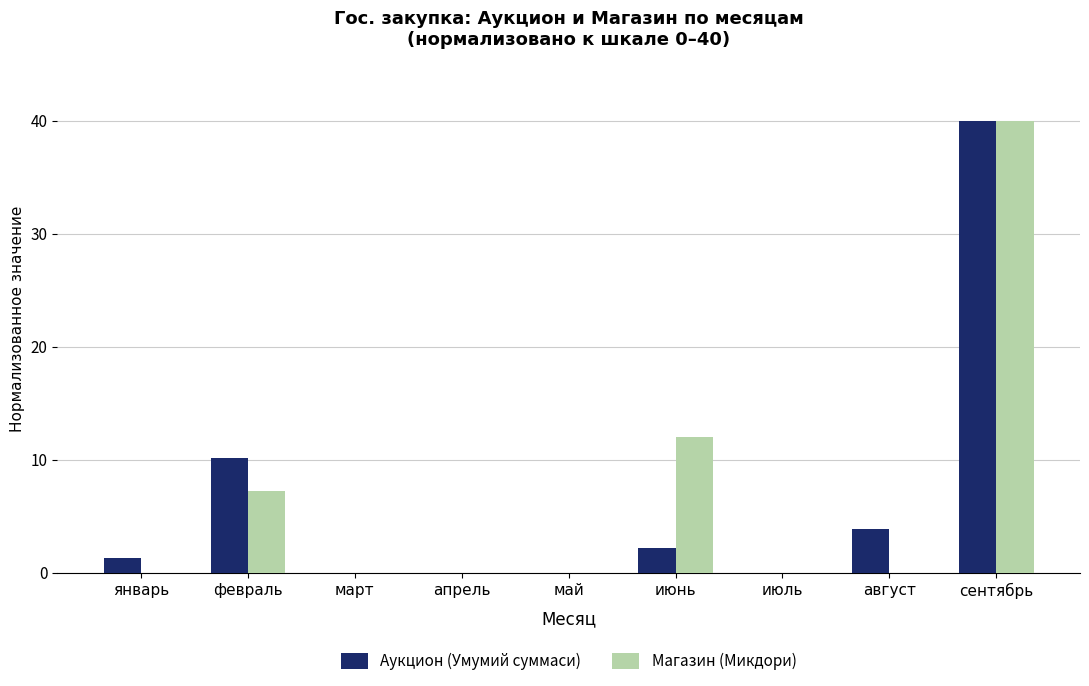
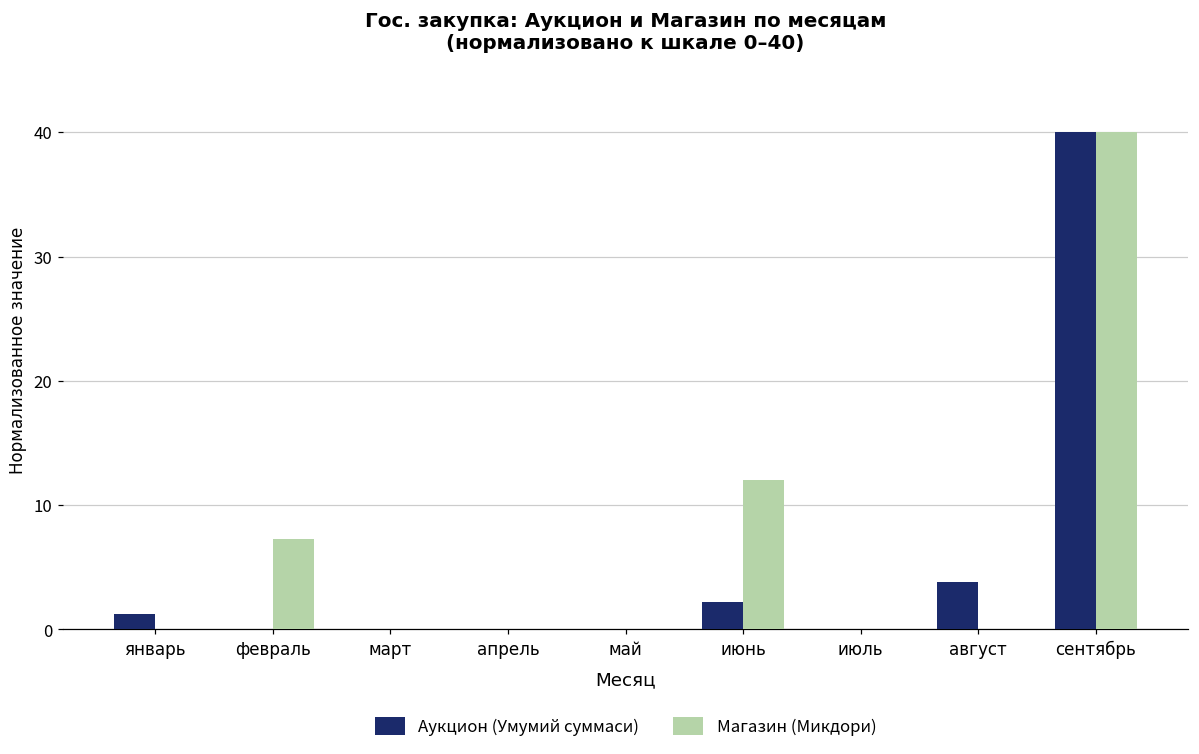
  {
    "Аукцион (Умумий суммаси)": {
      "январь": 1.3,
-     "февраль": 10.2,
+     "февраль": 0.1,
      "май": 0.0,
      "июнь": 2.2,
      "июль": 0.0,
      "август": 3.8,
      "сентябрь": 40.0
    },
    "Магазин (Микдори)": {
      "февраль": 7.2,
      "май": 0.0,
      "июнь": 12.0,
      "август": 0.0,
      "сентябрь": 40.0
    }
  }
